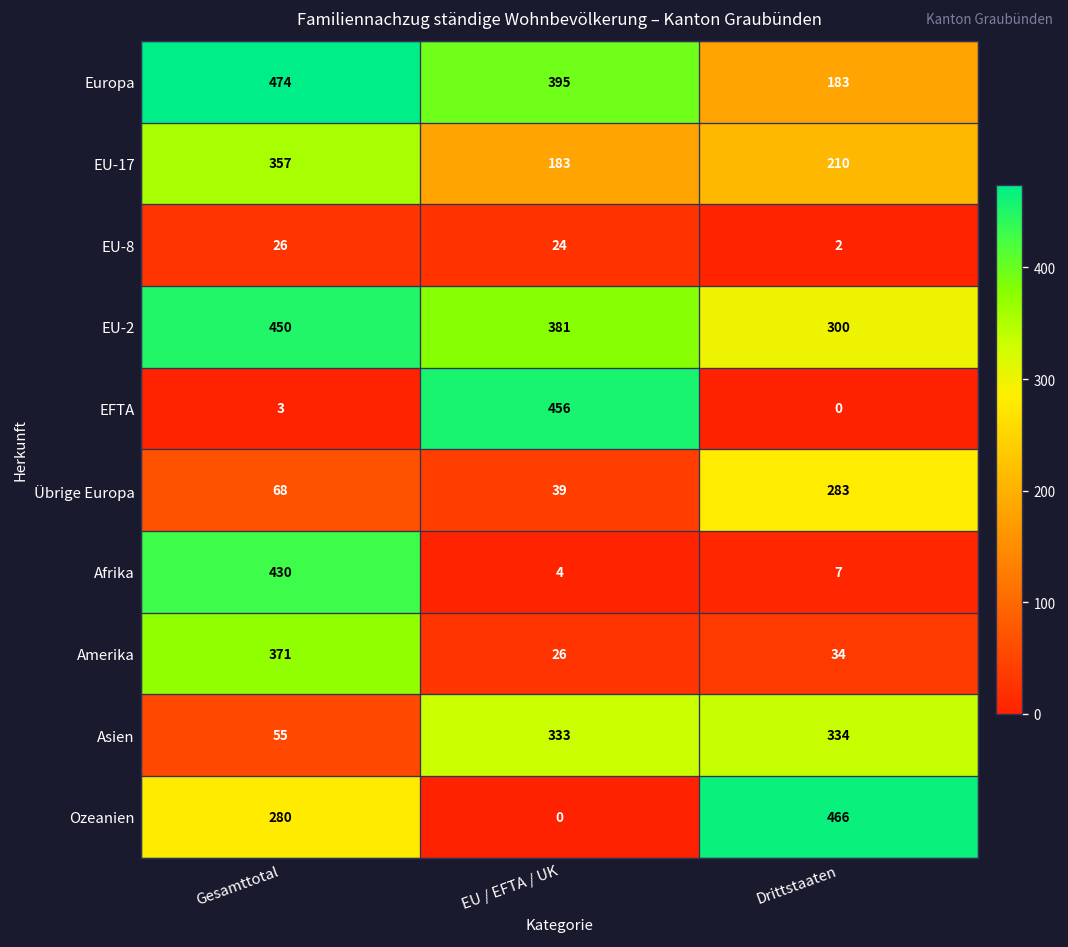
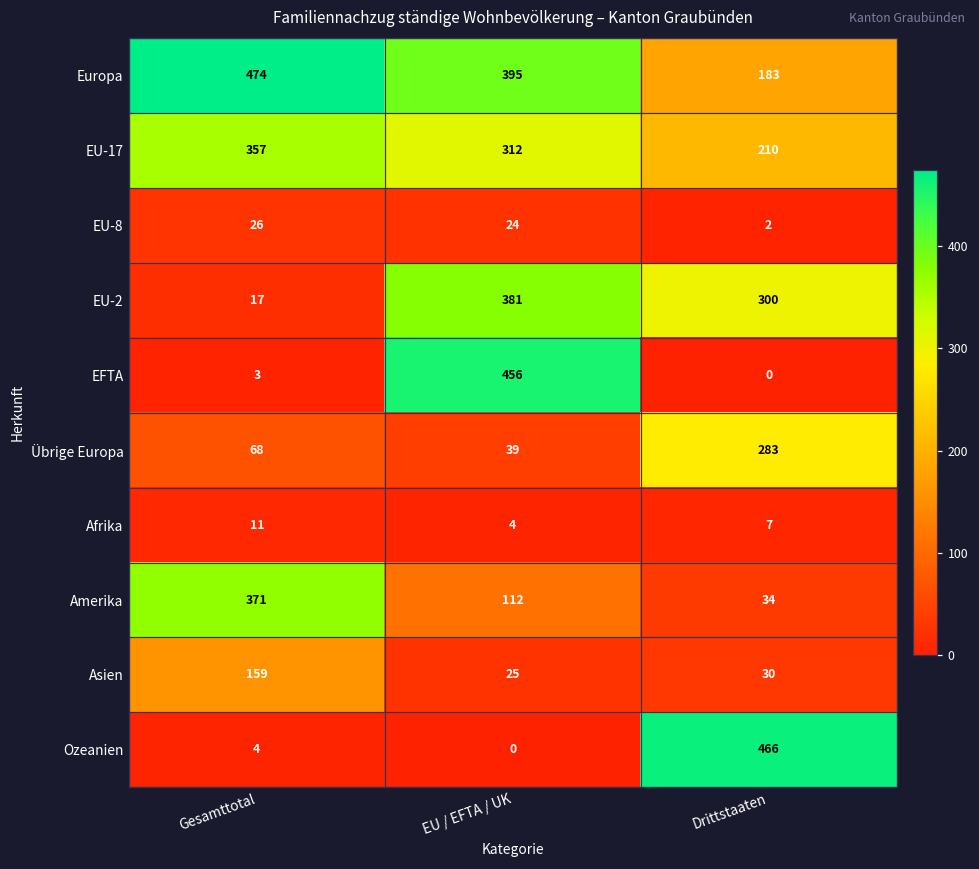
  {
    "Europa": {
      "Gesamttotal": 474,
      "EU / EFTA / UK": 395,
      "Drittstaaten": 183
    },
    "EU-17": {
      "Gesamttotal": 357,
-     "EU / EFTA / UK": 183,
+     "EU / EFTA / UK": 312,
      "Drittstaaten": 210
    },
    "EU-8": {
      "Gesamttotal": 26,
      "EU / EFTA / UK": 24,
      "Drittstaaten": 2
    },
    "EU-2": {
-     "Gesamttotal": 450,
+     "Gesamttotal": 17,
      "EU / EFTA / UK": 381,
      "Drittstaaten": 300
    },
    "EFTA": {
      "Gesamttotal": 3,
      "EU / EFTA / UK": 456,
      "Drittstaaten": 0
    },
    "Übrige Europa": {
      "Gesamttotal": 68,
      "EU / EFTA / UK": 39,
      "Drittstaaten": 283
    },
    "Afrika": {
-     "Gesamttotal": 430,
+     "Gesamttotal": 11,
      "EU / EFTA / UK": 4,
      "Drittstaaten": 7
    },
    "Amerika": {
      "Gesamttotal": 371,
-     "EU / EFTA / UK": 26,
+     "EU / EFTA / UK": 112,
      "Drittstaaten": 34
    },
    "Asien": {
-     "Gesamttotal": 55,
-     "EU / EFTA / UK": 333,
-     "Drittstaaten": 334
+     "Gesamttotal": 159,
+     "EU / EFTA / UK": 25,
+     "Drittstaaten": 30
    },
    "Ozeanien": {
-     "Gesamttotal": 280,
+     "Gesamttotal": 4,
      "EU / EFTA / UK": 0,
      "Drittstaaten": 466
    }
  }
